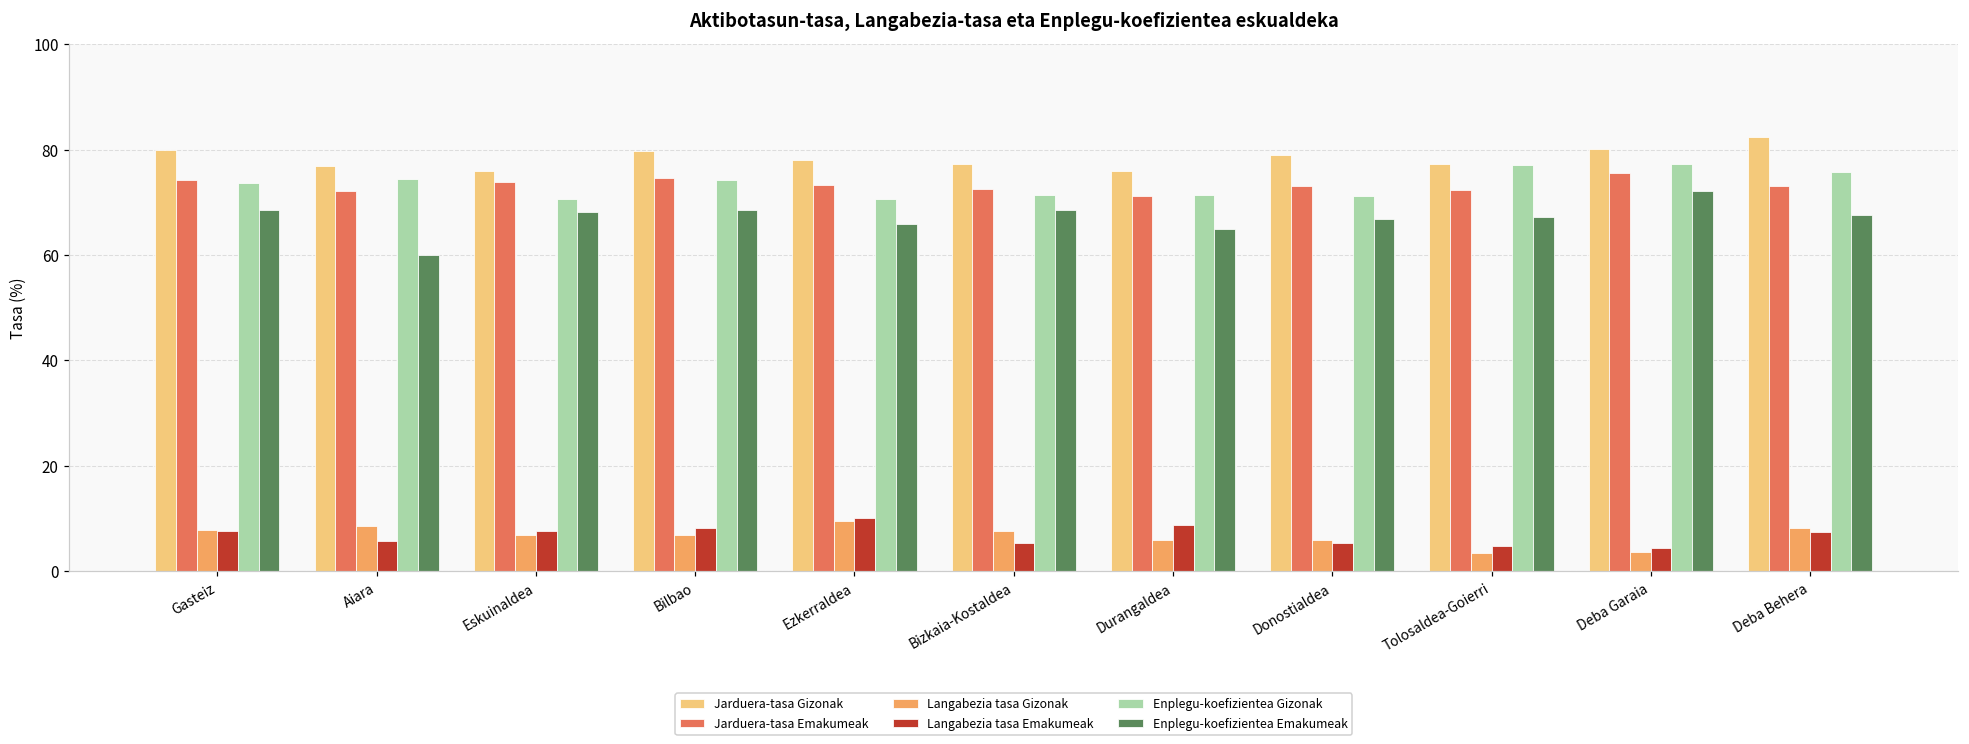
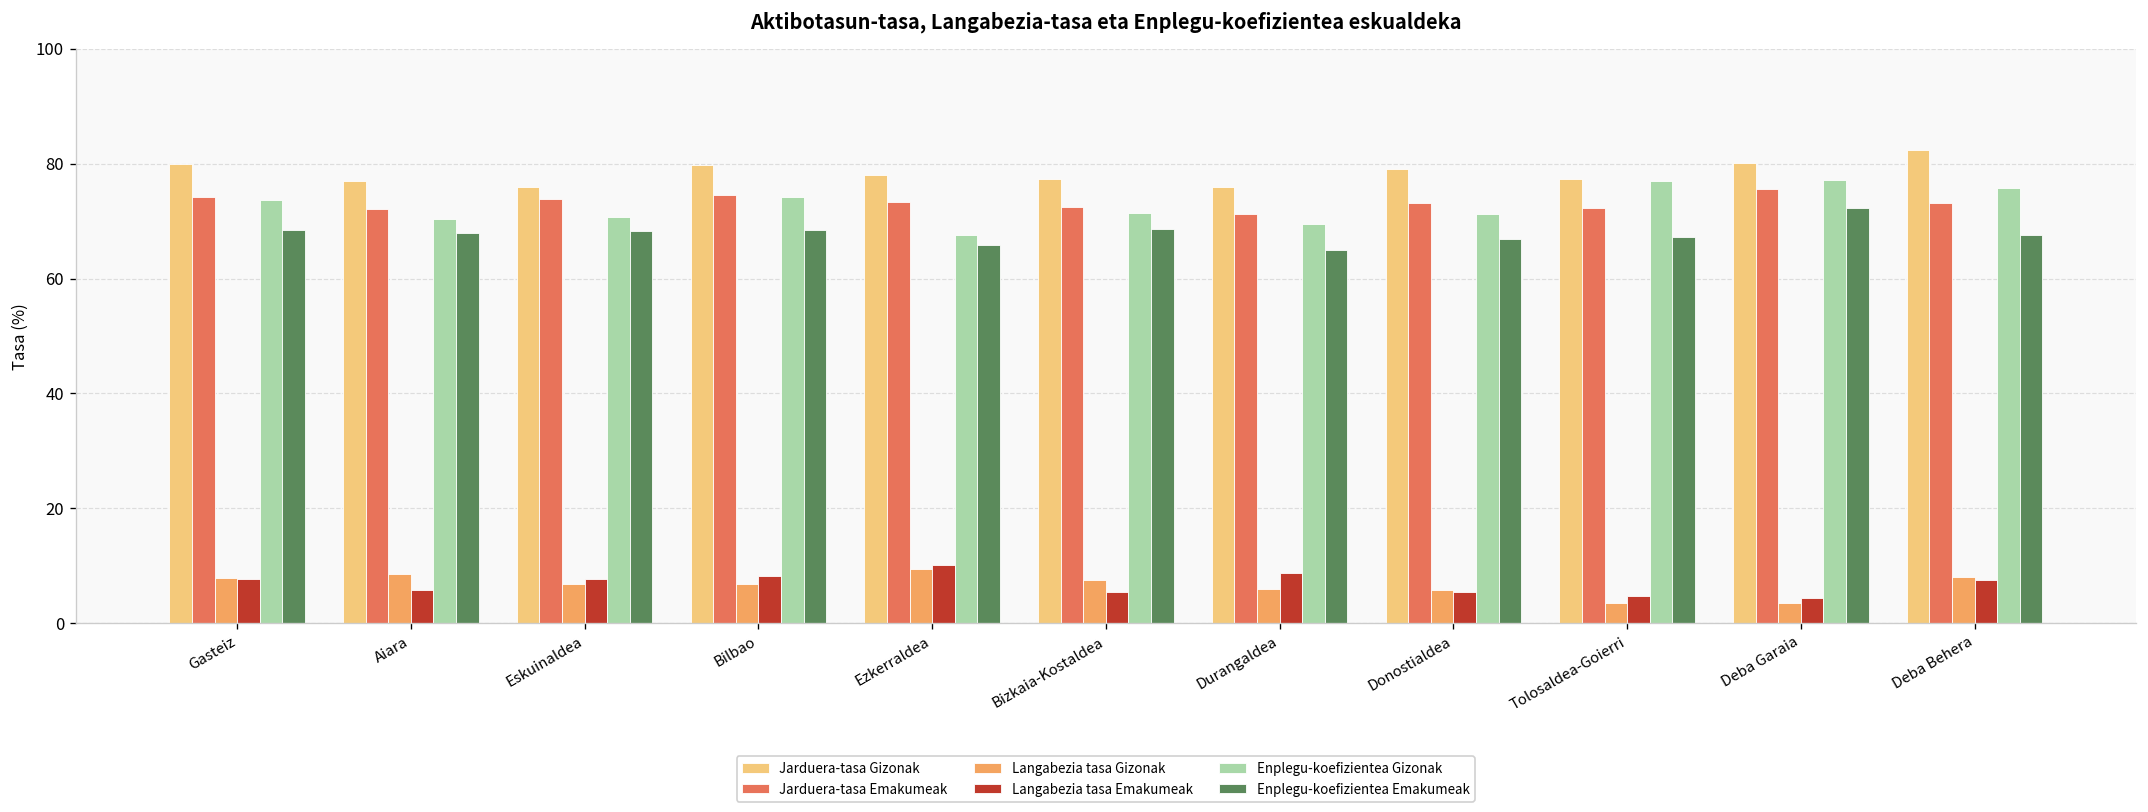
  {
    "Langabezia tasa Emakumeak": {
      "Gasteiz": 8,
      "Aiara": 6,
      "Eskuinaldea": 8,
      "Bilbao": 8,
      "Ezkerraldea": 10,
      "Bizkaia-Kostaldea": 5,
      "Durangaldea": 9,
      "Donostialdea": 5,
      "Tolosaldea-Goierri": 5,
      "Deba Garaia": 4,
      "Deba Behera": 8
    },
    "Enplegu-koefizientea Gizonak": {
      "Gasteiz": 74,
-     "Aiara": 74,
+     "Aiara": 70,
      "Eskuinaldea": 71,
      "Bilbao": 74,
-     "Ezkerraldea": 71,
+     "Ezkerraldea": 68,
      "Bizkaia-Kostaldea": 71,
-     "Durangaldea": 71,
+     "Durangaldea": 70,
      "Donostialdea": 71,
      "Tolosaldea-Goierri": 77,
      "Deba Garaia": 77,
      "Deba Behera": 76
    },
    "Enplegu-koefizientea Emakumeak": {
      "Gasteiz": 69,
-     "Aiara": 60,
+     "Aiara": 68,
      "Eskuinaldea": 68,
      "Bilbao": 68,
      "Ezkerraldea": 66,
      "Bizkaia-Kostaldea": 69,
      "Durangaldea": 65,
      "Donostialdea": 67,
      "Tolosaldea-Goierri": 67,
      "Deba Garaia": 72,
      "Deba Behera": 68
    }
  }
